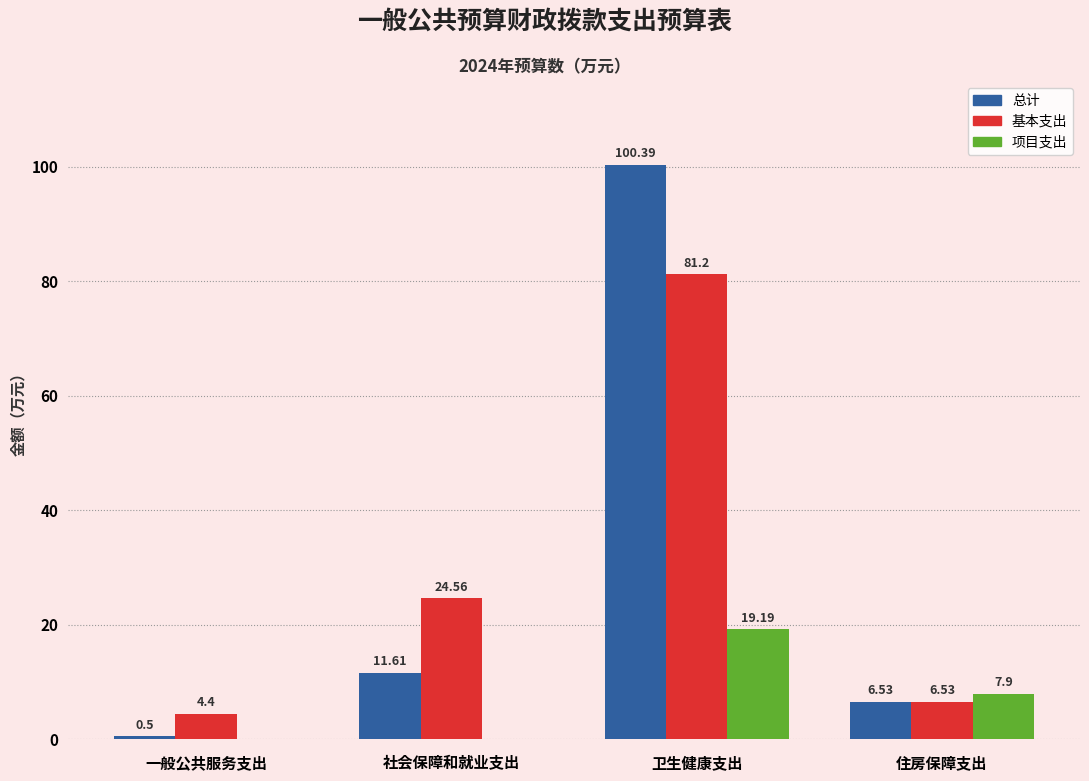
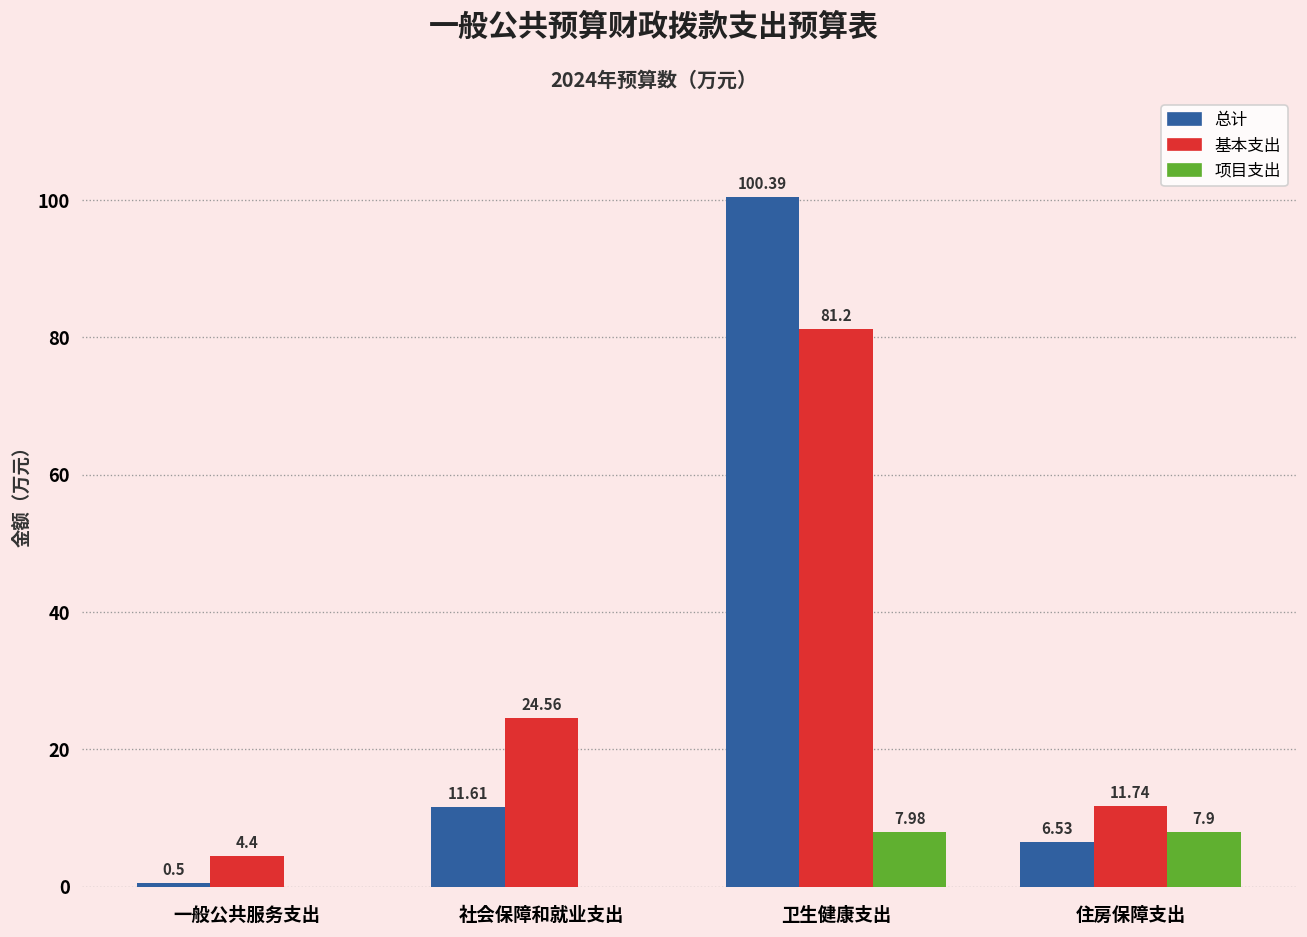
  {
    "总计": {
      "一般公共服务支出": 0.5,
      "社会保障和就业支出": 11.61,
      "卫生健康支出": 100.39,
      "住房保障支出": 6.53
    },
    "基本支出": {
      "一般公共服务支出": 4.4,
      "社会保障和就业支出": 24.56,
      "卫生健康支出": 81.2,
-     "住房保障支出": 6.53
+     "住房保障支出": 11.74
    },
    "项目支出": {
-     "卫生健康支出": 19.19,
+     "卫生健康支出": 7.98,
      "住房保障支出": 7.9
    }
  }
